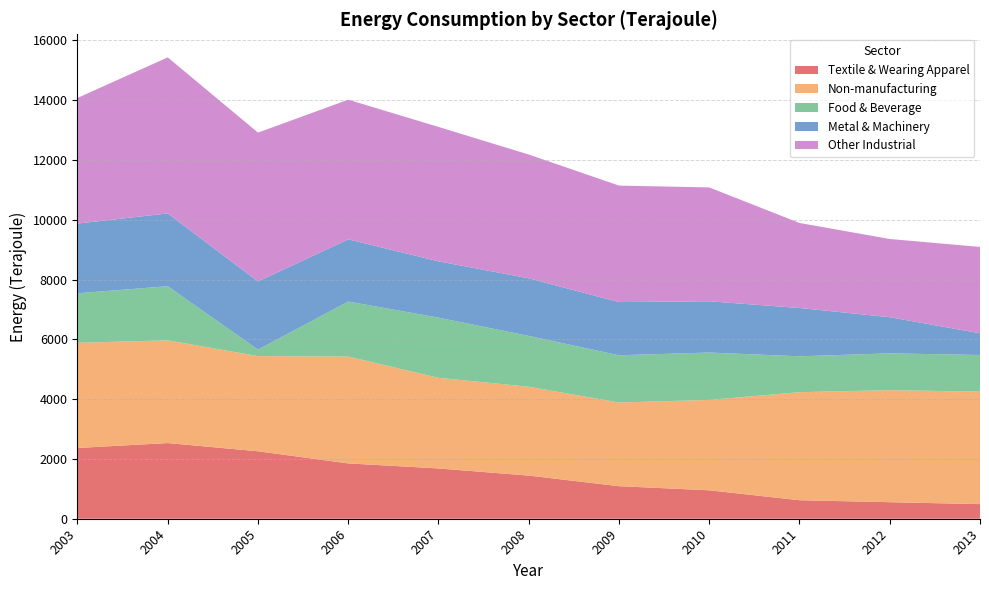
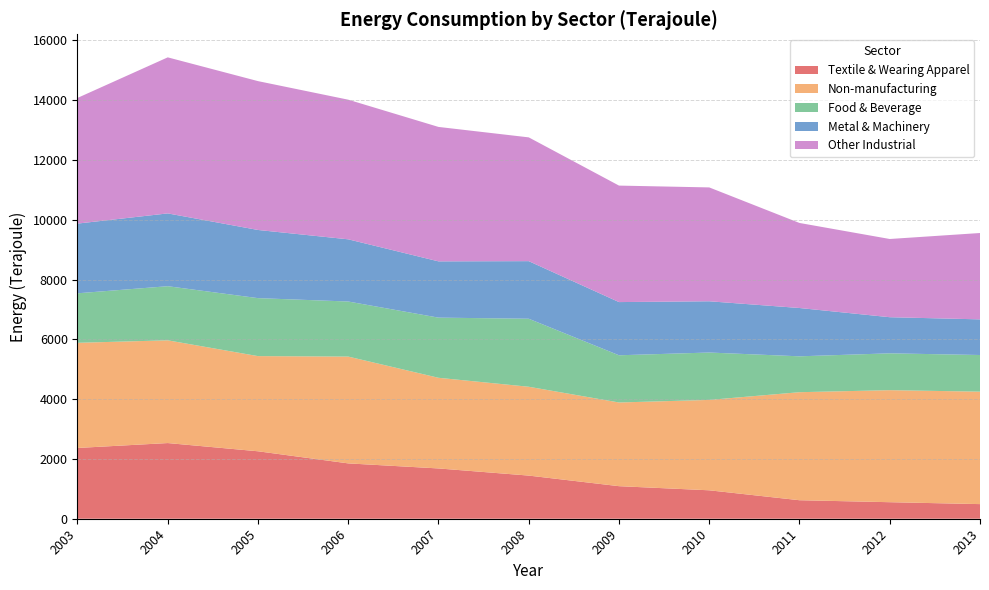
  {
    "Textile & Wearing Apparel": {
      "2003": 2400,
      "2004": 2500,
      "2005": 2300,
      "2006": 1900,
      "2007": 1700,
      "2008": 1400,
      "2009": 1100,
      "2010": 1000,
      "2011": 600,
      "2012": 600,
      "2013": 500
    },
    "Non-manufacturing": {
      "2003": 3500,
      "2004": 3400,
      "2005": 3200,
      "2006": 3600,
      "2007": 3000,
      "2008": 3000,
      "2009": 2800,
      "2010": 3000,
      "2011": 3600,
      "2012": 3700,
      "2013": 3800
    },
    "Food & Beverage": {
      "2003": 1700,
      "2004": 1800,
-     "2005": 200,
+     "2005": 1900,
      "2006": 1800,
      "2007": 2000,
-     "2008": 1700,
+     "2008": 2300,
      "2009": 1600,
      "2010": 1600,
      "2011": 1200,
      "2012": 1200,
      "2013": 1200
    },
    "Metal & Machinery": {
      "2003": 2300,
      "2004": 2400,
      "2005": 2300,
      "2006": 2100,
      "2007": 1900,
      "2008": 1900,
      "2009": 1800,
      "2010": 1700,
      "2011": 1600,
      "2012": 1200,
-     "2013": 700
+     "2013": 1200
    },
    "Other Industrial": {
      "2003": 4200,
      "2004": 5200,
      "2005": 5000,
      "2006": 4700,
      "2007": 4500,
      "2008": 4100,
      "2009": 3900,
      "2010": 3800,
      "2011": 2800,
      "2012": 2600,
      "2013": 2900
    }
  }
